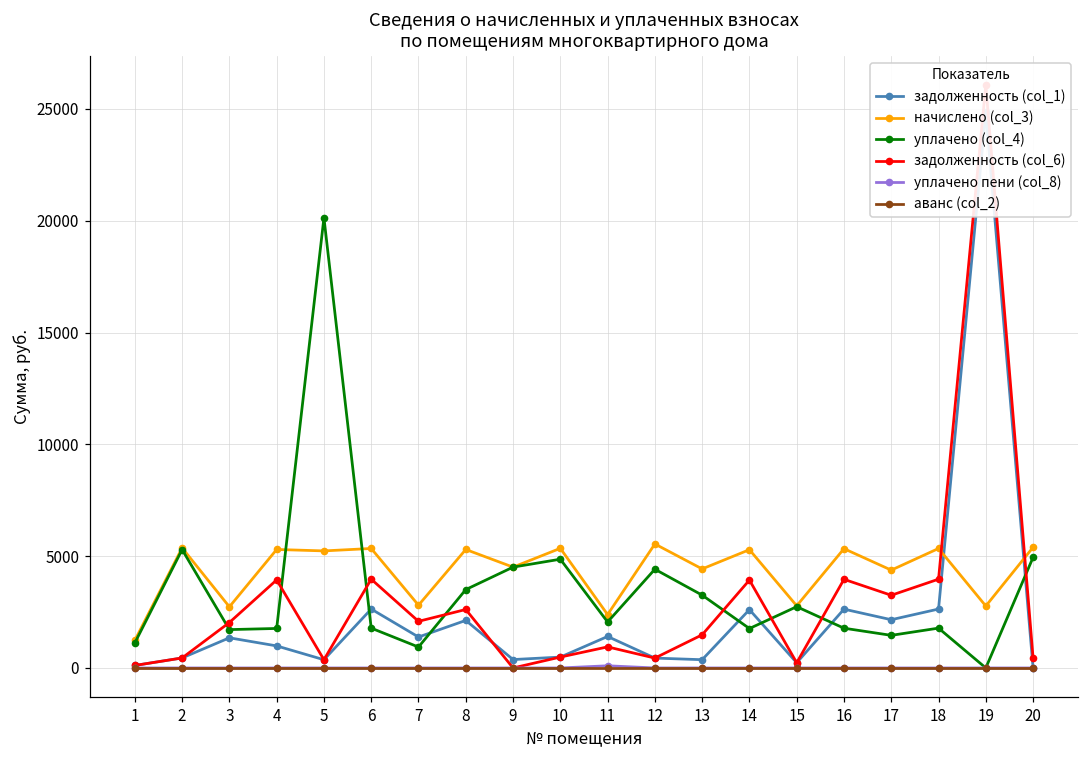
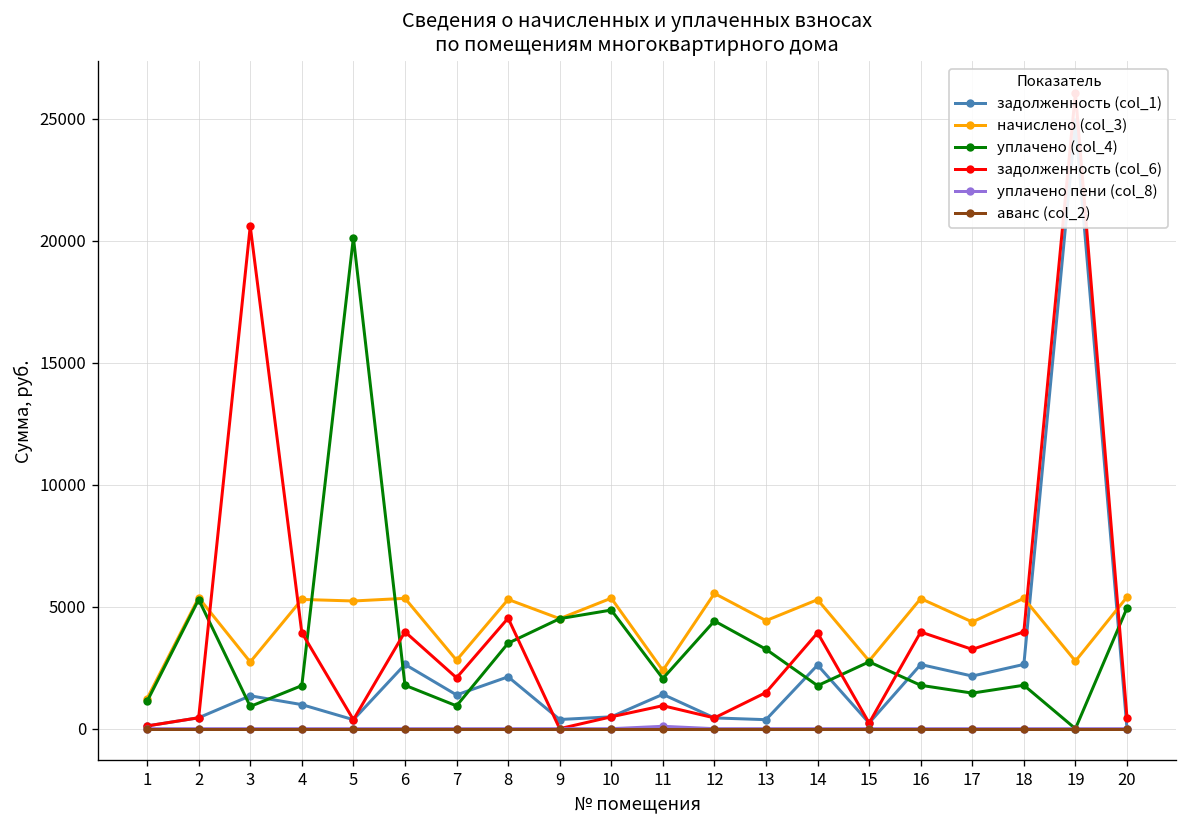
  {
    "задолженность (col_1)": {
      "3": 1300,
      "4": 1000,
      "6": 2600,
      "7": 1400,
      "8": 2100,
      "9": 400,
      "11": 1400,
      "13": 400,
      "14": 2600,
      "16": 2600,
      "17": 2200,
      "18": 2600
    },
    "начислено (col_3)": {
      "3": 2700,
      "4": 5300,
      "5": 5200,
      "6": 5300,
      "7": 2800,
      "8": 5300,
      "10": 5300,
      "11": 2400,
      "12": 5500,
      "13": 4400,
      "14": 5300,
      "16": 5300,
      "17": 4400,
      "18": 5300,
      "19": 2800,
      "20": 5400
    },
    "уплачено (col_4)": {
-     "3": 1700,
+     "3": 900,
      "4": 1800,
      "5": 20100,
      "6": 1800,
      "7": 900,
      "8": 3500,
      "10": 4900,
      "11": 2100,
      "12": 4400,
      "13": 3300,
      "14": 1800,
      "16": 1800,
      "17": 1500,
      "18": 1800,
      "20": 4900
    },
    "задолженность (col_6)": {
-     "3": 2000,
+     "3": 20600,
      "4": 3900,
      "6": 4000,
      "7": 2100,
-     "8": 2600,
+     "8": 4500,
      "11": 900,
      "13": 1500,
      "14": 3900,
      "16": 4000,
      "17": 3300,
      "18": 4000,
      "20": 400
    }
  }
